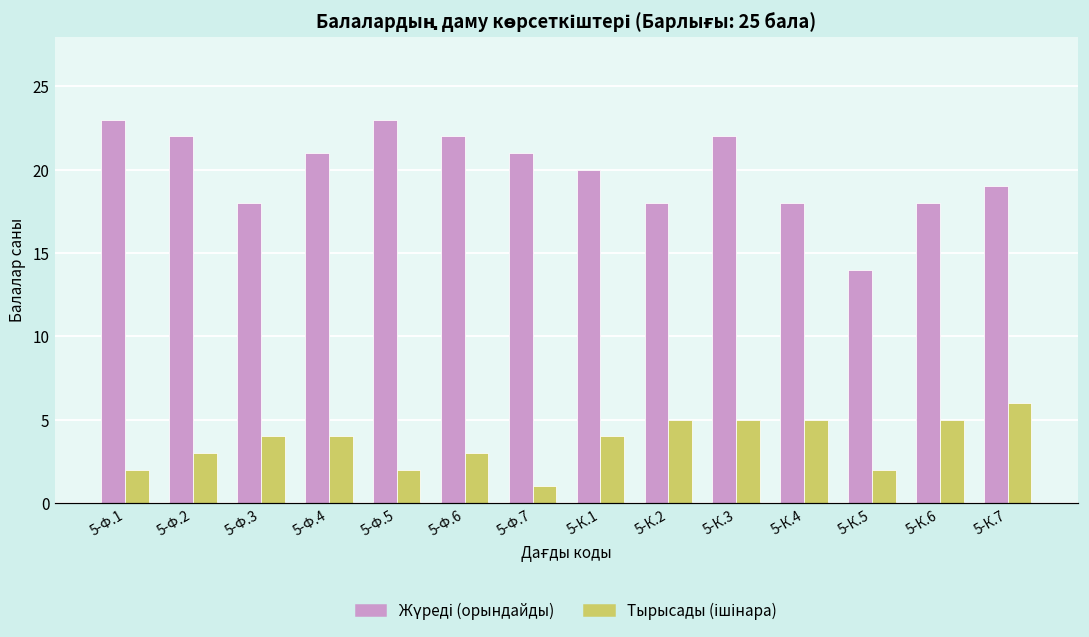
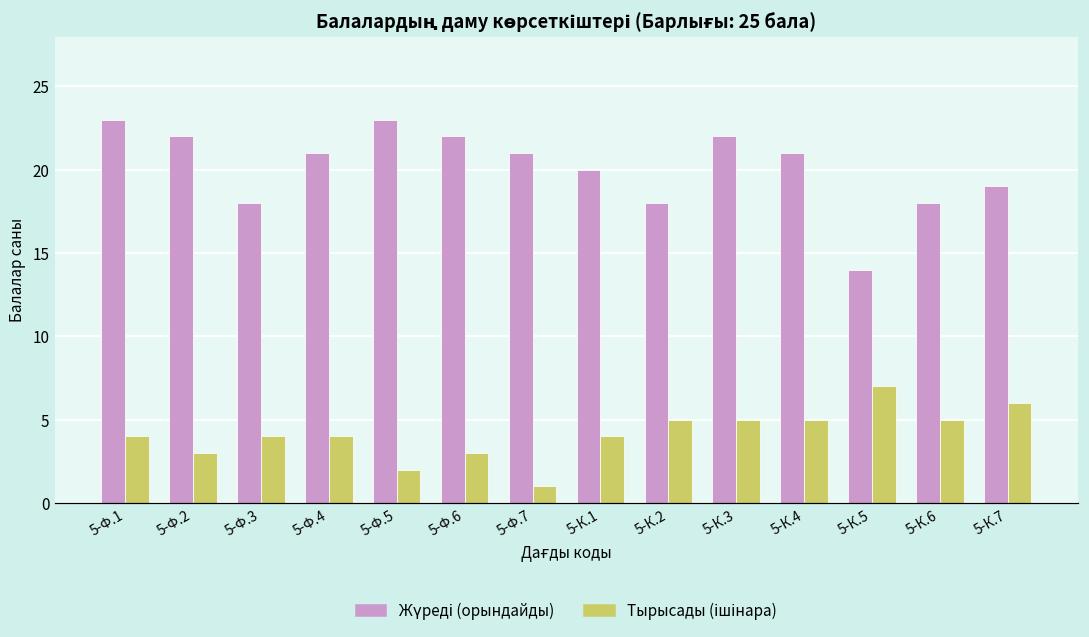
  {
    "Жүреді (орындайды)": {
      "5-Ф.1": 23,
      "5-Ф.2": 22,
      "5-Ф.3": 18,
      "5-Ф.4": 21,
      "5-Ф.5": 23,
      "5-Ф.6": 22,
      "5-Ф.7": 21,
      "5-К.1": 20,
      "5-К.2": 18,
      "5-К.3": 22,
-     "5-К.4": 18,
+     "5-К.4": 21,
      "5-К.5": 14,
      "5-К.6": 18,
      "5-К.7": 19
    },
    "Тырысады (ішінара)": {
-     "5-Ф.1": 2,
+     "5-Ф.1": 4,
      "5-Ф.2": 3,
      "5-Ф.3": 4,
      "5-Ф.4": 4,
      "5-Ф.5": 2,
      "5-Ф.6": 3,
      "5-Ф.7": 1,
      "5-К.1": 4,
      "5-К.2": 5,
      "5-К.3": 5,
      "5-К.4": 5,
-     "5-К.5": 2,
+     "5-К.5": 7,
      "5-К.6": 5,
      "5-К.7": 6
    }
  }
